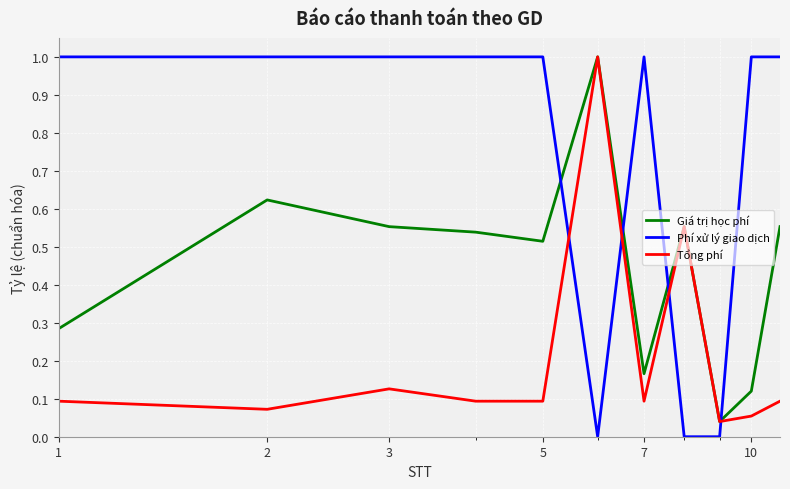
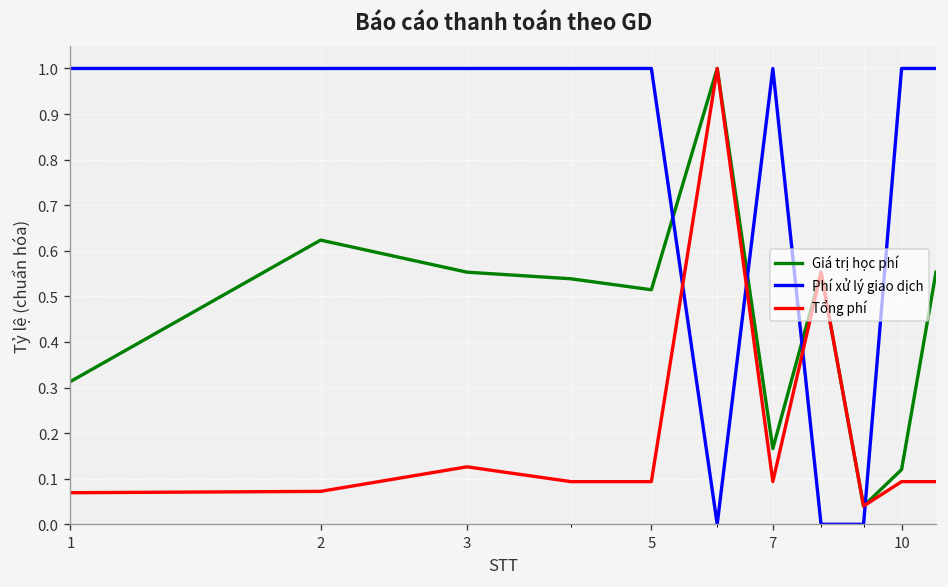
  {
    "Giá trị học phí": {
-     "1": 0.28,
+     "1": 0.31,
      "2": 0.62,
      "3": 0.55,
      "5": 0.51,
      "7": 0.17,
      "10": 0.12
    },
    "Phí xử lý giao dịch": {
      "1": 1.00,
      "2": 1.00,
      "3": 1.00,
      "5": 1.00,
      "7": 1.00,
      "10": 1.00
    },
    "Tổng phí": {
-     "1": 0.09,
+     "1": 0.07,
      "2": 0.07,
      "3": 0.13,
      "5": 0.09,
      "7": 0.09,
-     "10": 0.05
+     "10": 0.09
    }
  }
